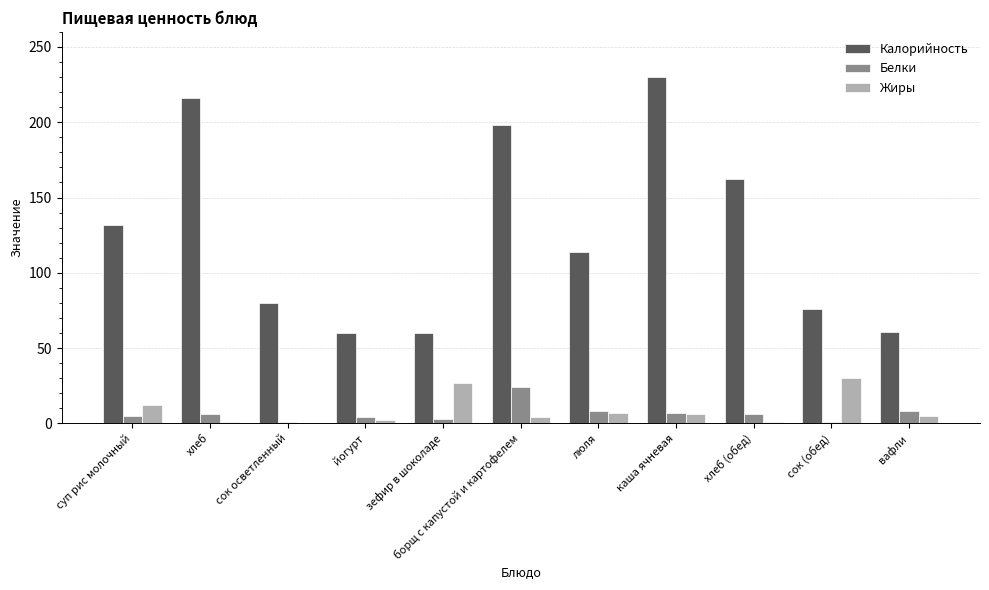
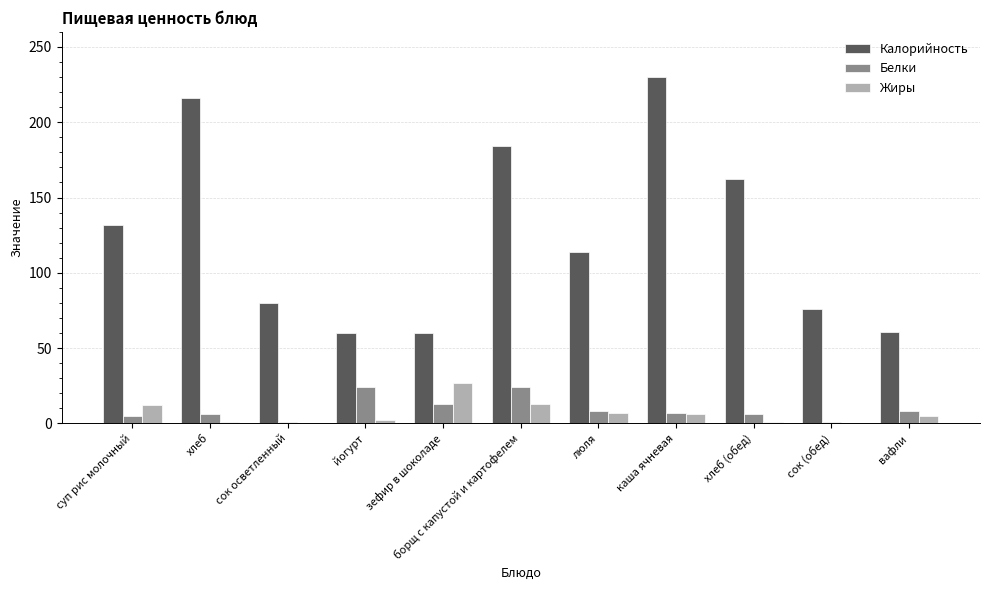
  {
    "Калорийность": {
      "суп рис молочный": 132,
      "хлеб": 216,
      "сок осветленный": 80,
      "йогурт": 60,
      "зефир в шоколаде": 60,
-     "борщ с капустой и картофелем": 198,
+     "борщ с капустой и картофелем": 184,
      "люля": 114,
      "каша ячневая": 230,
      "хлеб (обед)": 162,
      "сок (обед)": 76,
      "вафли": 61
    },
    "Белки": {
      "суп рис молочный": 5,
      "хлеб": 6,
-     "йогурт": 4,
-     "зефир в шоколаде": 3,
+     "йогурт": 24,
+     "зефир в шоколаде": 13,
      "борщ с капустой и картофелем": 24,
      "люля": 8,
      "каша ячневая": 7,
      "хлеб (обед)": 6,
      "вафли": 8
    },
    "Жиры": {
      "суп рис молочный": 12,
      "сок осветленный": 0,
      "йогурт": 2,
      "зефир в шоколаде": 27,
-     "борщ с капустой и картофелем": 4,
+     "борщ с капустой и картофелем": 13,
      "люля": 7,
      "каша ячневая": 6,
-     "сок (обед)": 30,
+     "сок (обед)": 0,
      "вафли": 5
    }
  }
